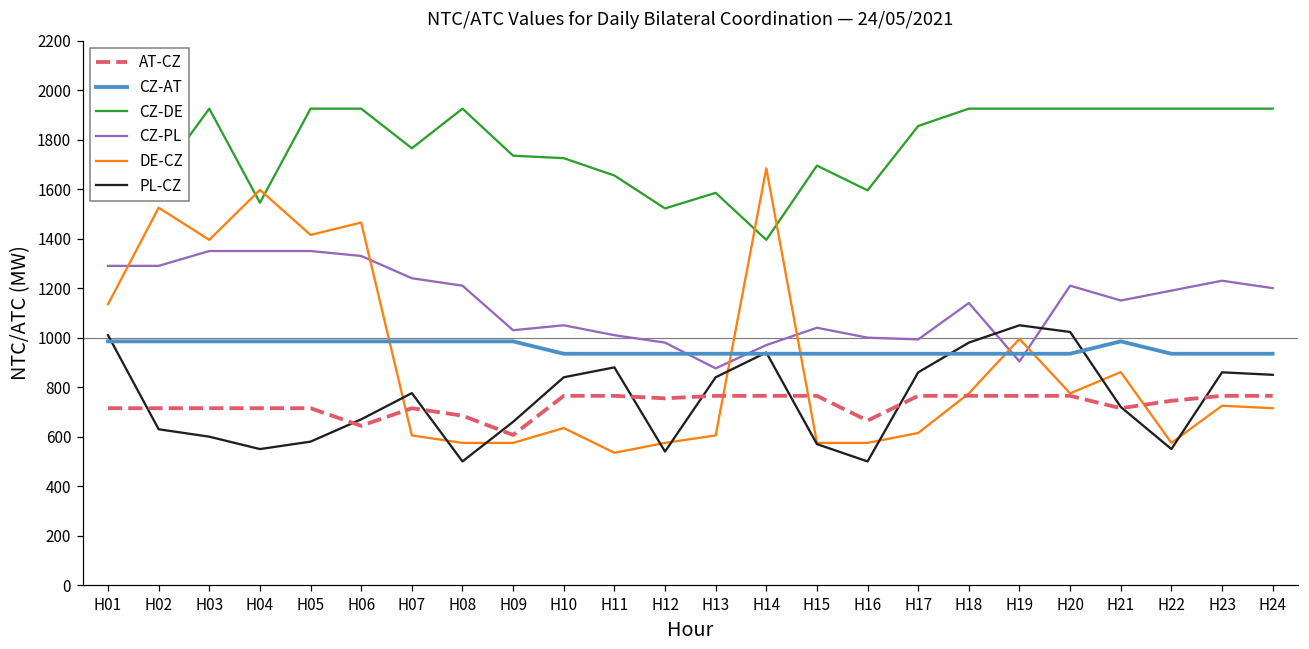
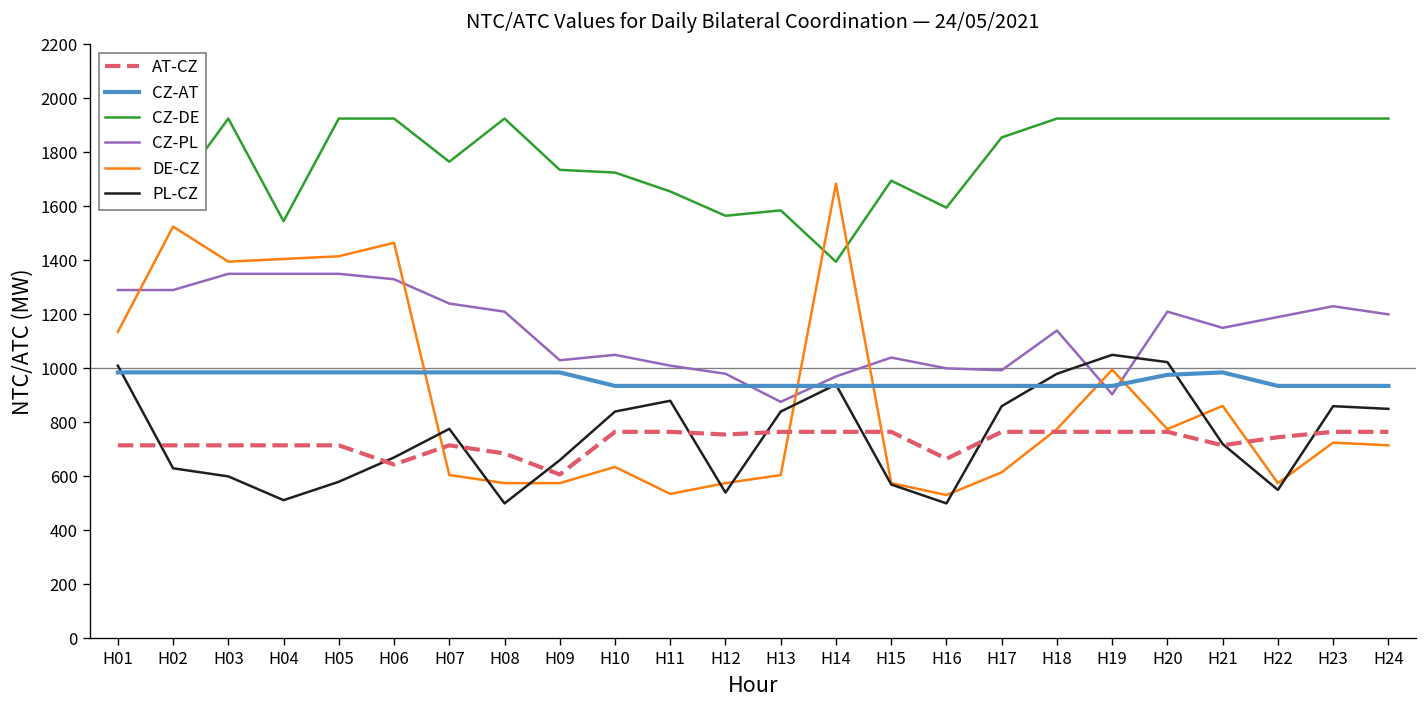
  {
    "AT-CZ": {
      "H01": 720,
      "H02": 720,
      "H03": 720,
      "H04": 720,
      "H05": 720,
      "H06": 640,
      "H07": 720,
      "H08": 690,
      "H09": 610,
      "H10": 770,
      "H11": 770,
      "H12": 760,
      "H13": 770,
      "H14": 770,
      "H15": 770,
      "H16": 670,
      "H17": 770,
      "H19": 770,
      "H22": 750,
      "H23": 770,
      "H24": 770
    },
    "CZ-AT": {
      "H01": 990,
      "H02": 990,
      "H03": 990,
      "H04": 990,
      "H05": 990,
      "H06": 990,
      "H07": 990,
      "H08": 990,
      "H09": 990,
      "H10": 940,
      "H11": 940,
      "H12": 940,
      "H13": 940,
      "H15": 940,
      "H16": 940,
      "H17": 940,
      "H18": 940,
      "H19": 940,
-     "H20": 940,
+     "H20": 980,
      "H21": 990,
      "H22": 940,
      "H23": 940,
      "H24": 940
    },
    "CZ-DE": {
      "H03": 1930,
      "H04": 1550,
      "H05": 1930,
      "H06": 1930,
      "H07": 1770,
      "H08": 1930,
      "H09": 1740,
      "H10": 1730,
      "H11": 1660,
-     "H12": 1520,
+     "H12": 1570,
      "H13": 1590,
      "H14": 1400,
      "H15": 1700,
      "H16": 1600,
      "H17": 1860,
      "H18": 1930,
      "H19": 1930,
      "H20": 1930,
      "H21": 1930,
      "H22": 1930,
      "H23": 1930,
      "H24": 1930
    },
    "CZ-PL": {
      "H01": 1290,
      "H02": 1290,
      "H03": 1350,
      "H04": 1350,
      "H05": 1350,
      "H06": 1330,
      "H07": 1240,
      "H08": 1210,
      "H09": 1030,
      "H10": 1050,
      "H11": 1010,
      "H12": 980,
      "H13": 880,
      "H14": 970,
      "H15": 1040,
      "H16": 1000,
      "H17": 990,
      "H18": 1140,
      "H19": 900,
      "H20": 1210,
      "H21": 1150,
      "H22": 1190,
      "H23": 1230,
      "H24": 1200
    },
    "DE-CZ": {
      "H01": 1140,
      "H02": 1530,
      "H03": 1400,
-     "H04": 1600,
+     "H04": 1410,
      "H05": 1420,
      "H06": 1470,
      "H07": 610,
      "H08": 580,
      "H09": 580,
      "H10": 640,
      "H11": 540,
      "H12": 580,
      "H13": 610,
      "H14": 1680,
-     "H16": 580,
+     "H16": 530,
      "H17": 620,
      "H19": 1000,
      "H21": 860,
      "H22": 580,
      "H23": 730,
      "H24": 720
    },
    "PL-CZ": {
      "H01": 1010,
      "H02": 630,
      "H03": 600,
-     "H04": 550,
+     "H04": 510,
      "H05": 580,
      "H06": 670,
      "H07": 780,
      "H08": 500,
      "H09": 660,
      "H10": 840,
      "H11": 880,
      "H12": 540,
      "H13": 840,
      "H16": 500,
      "H17": 860,
      "H18": 980,
      "H19": 1050,
      "H20": 1020,
      "H22": 550,
      "H23": 860,
      "H24": 850
    }
  }
